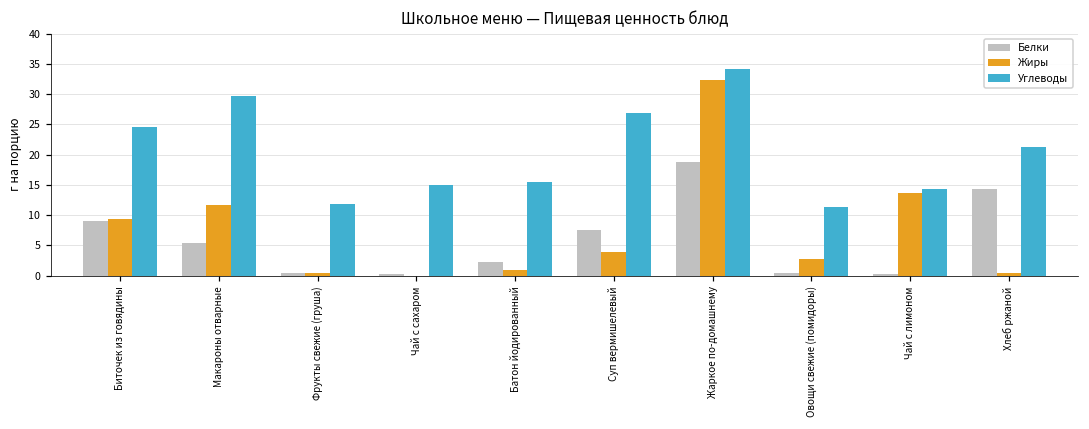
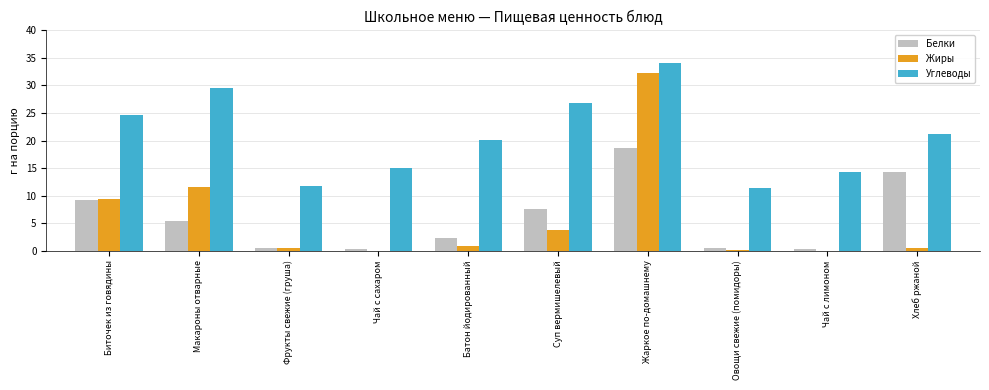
  {
    "Белки": {
      "Биточек из говядины": 9,
      "Макароны отварные": 5,
      "Фрукты свежие (груша)": 1,
      "Батон йодированный": 2,
      "Суп вермишелевый": 7,
      "Жаркое по-домашнему": 19,
      "Хлеб ржаной": 14
    },
    "Жиры": {
      "Биточек из говядины": 9,
      "Макароны отварные": 12,
      "Фрукты свежие (груша)": 1,
      "Чай с сахаром": 0,
      "Батон йодированный": 1,
      "Суп вермишелевый": 4,
      "Жаркое по-домашнему": 32,
-     "Овощи свежие (помидоры)": 3,
-     "Чай с лимоном": 14
+     "Овощи свежие (помидоры)": 0,
+     "Чай с лимоном": 0
    },
    "Углеводы": {
      "Биточек из говядины": 25,
      "Макароны отварные": 30,
      "Фрукты свежие (груша)": 12,
      "Чай с сахаром": 15,
-     "Батон йодированный": 15,
+     "Батон йодированный": 20,
      "Суп вермишелевый": 27,
      "Жаркое по-домашнему": 34,
      "Овощи свежие (помидоры)": 11,
      "Чай с лимоном": 14,
      "Хлеб ржаной": 21
    }
  }
